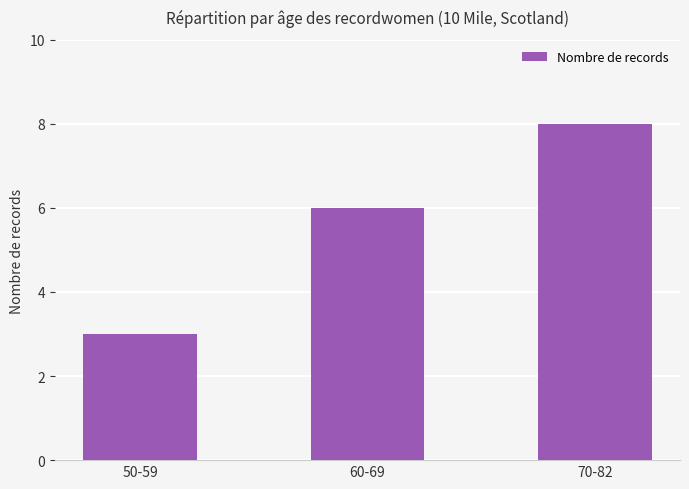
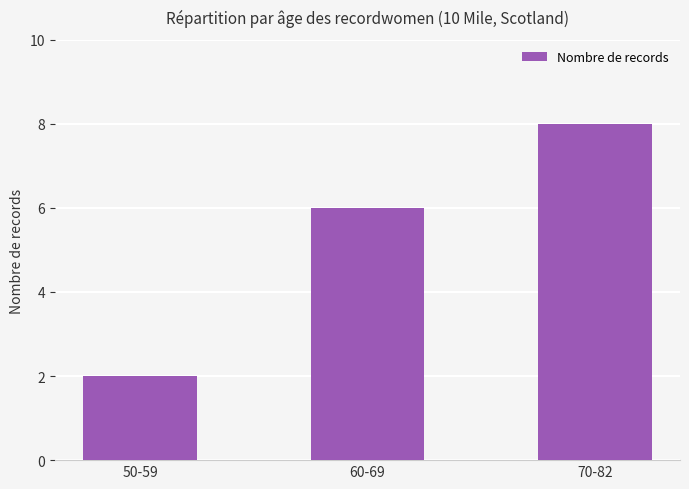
  {
-   "50-59": 3,
+   "50-59": 2,
    "60-69": 6,
    "70-82": 8
  }
